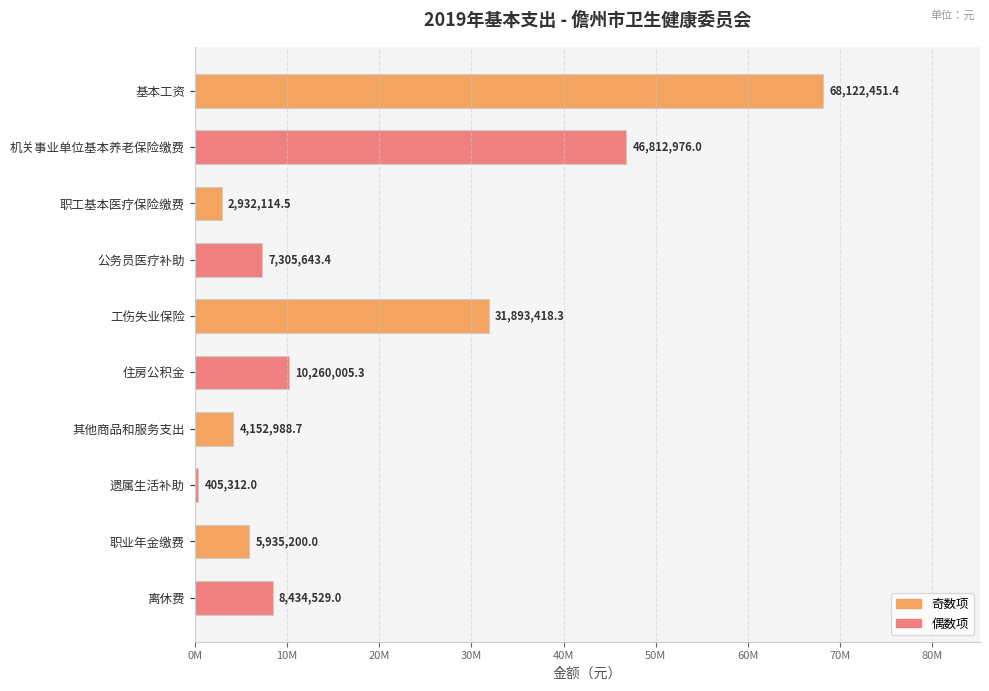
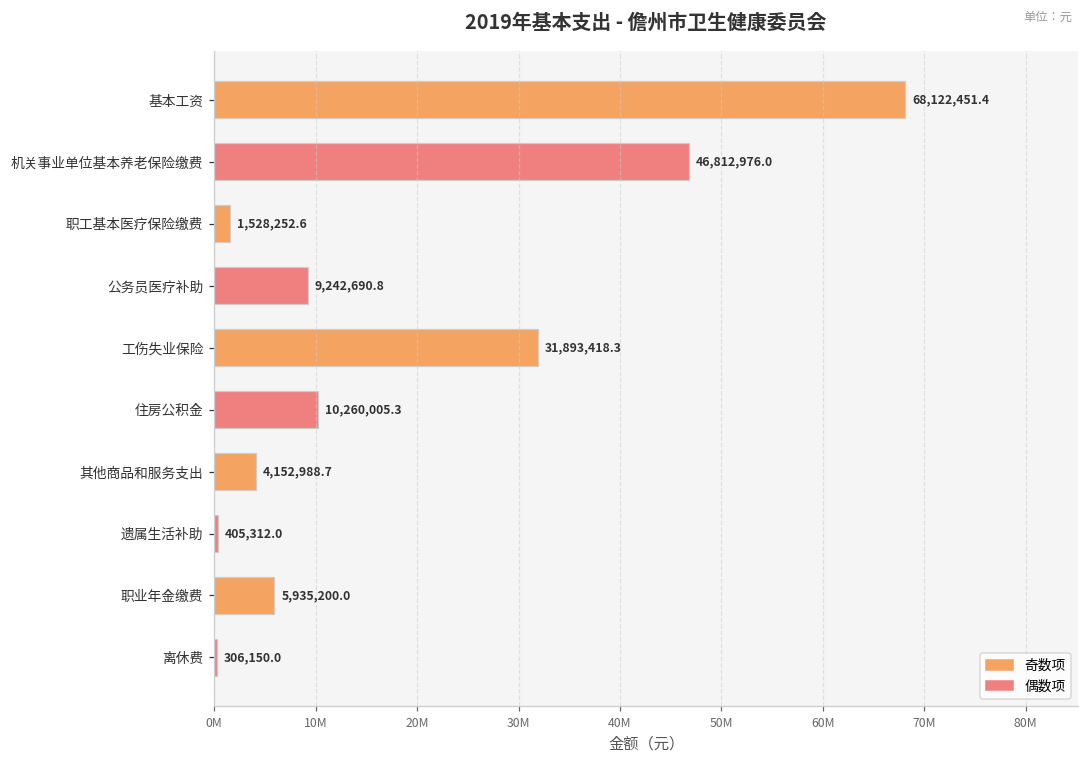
  {
    "基本工资": "68,122,451.4",
    "机关事业单位基本养老保险缴费": "46,812,976.0",
-   "职工基本医疗保险缴费": "2,932,114.5",
-   "公务员医疗补助": "7,305,643.4",
+   "职工基本医疗保险缴费": "1,528,252.6",
+   "公务员医疗补助": "9,242,690.8",
    "工伤失业保险": "31,893,418.3",
    "住房公积金": "10,260,005.3",
    "其他商品和服务支出": "4,152,988.7",
    "遗属生活补助": "405,312.0",
    "职业年金缴费": "5,935,200.0",
-   "离休费": "8,434,529.0"
+   "离休费": "306,150.0"
  }
